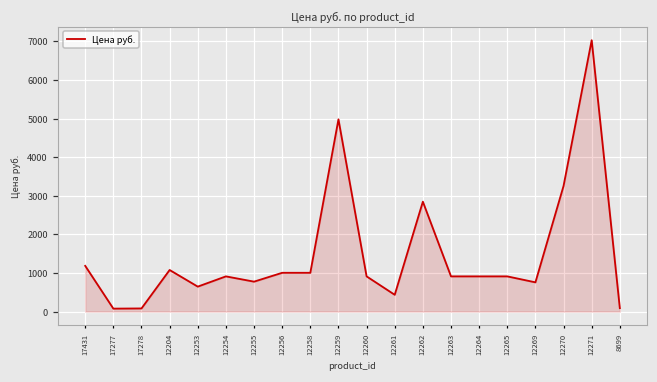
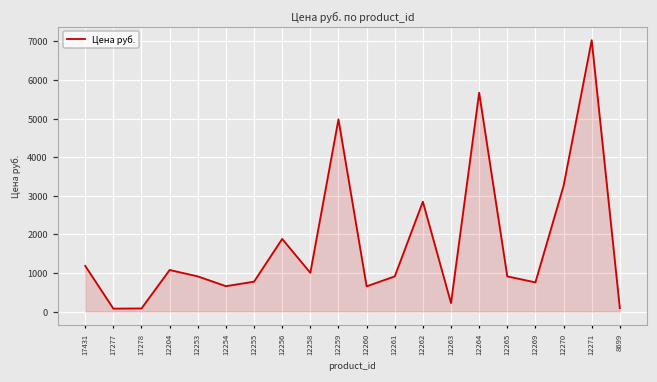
  {
    "17431": 1200,
    "17277": 100,
    "17278": 100,
    "12204": 1100,
-   "12253": 600,
-   "12254": 900,
+   "12253": 900,
+   "12254": 700,
    "12255": 800,
-   "12256": 1000,
+   "12256": 1900,
    "12258": 1000,
    "12259": 5000,
-   "12260": 900,
-   "12261": 400,
+   "12260": 700,
+   "12261": 900,
    "12262": 2800,
-   "12263": 900,
-   "12264": 900,
+   "12263": 200,
+   "12264": 5700,
    "12265": 900,
    "12269": 800,
    "12270": 3300,
    "12271": 7000,
    "8699": 100
  }
